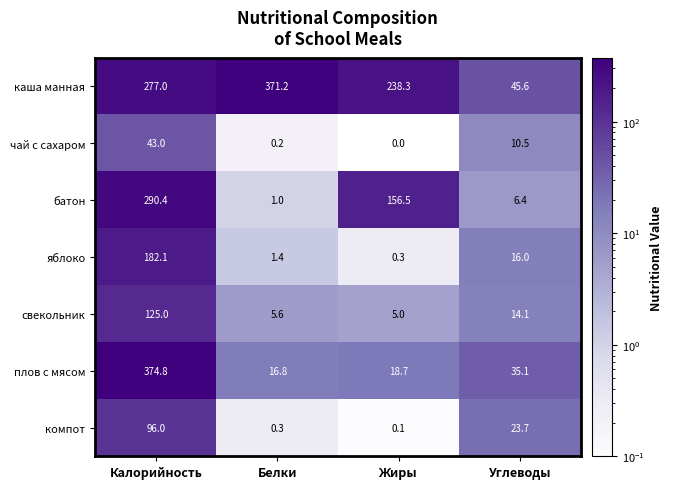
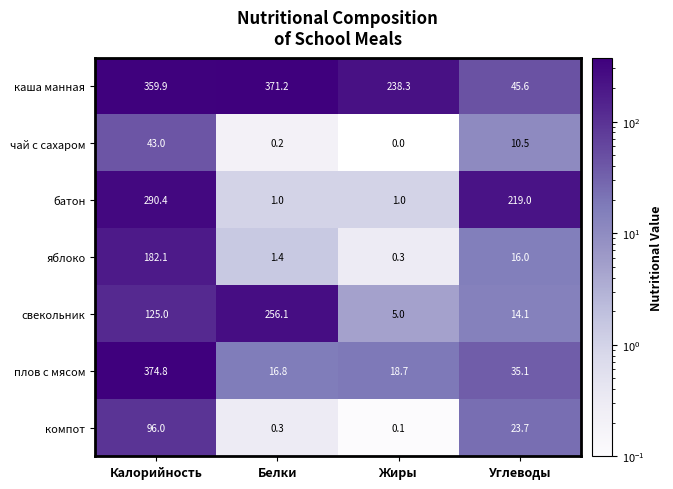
  {
    "каша манная": {
-     "Калорийность": 277.0,
+     "Калорийность": 359.9,
      "Белки": 371.2,
      "Жиры": 238.3,
      "Углеводы": 45.6
    },
    "чай с сахаром": {
      "Калорийность": 43.0,
      "Белки": 0.2,
      "Жиры": 0.0,
      "Углеводы": 10.5
    },
    "батон": {
      "Калорийность": 290.4,
      "Белки": 1.0,
-     "Жиры": 156.5,
-     "Углеводы": 6.4
+     "Жиры": 1.0,
+     "Углеводы": 219.0
    },
    "яблоко": {
      "Калорийность": 182.1,
      "Белки": 1.4,
      "Жиры": 0.3,
      "Углеводы": 16.0
    },
    "свекольник": {
      "Калорийность": 125.0,
-     "Белки": 5.6,
+     "Белки": 256.1,
      "Жиры": 5.0,
      "Углеводы": 14.1
    },
    "плов с мясом": {
      "Калорийность": 374.8,
      "Белки": 16.8,
      "Жиры": 18.7,
      "Углеводы": 35.1
    },
    "компот": {
      "Калорийность": 96.0,
      "Белки": 0.3,
      "Жиры": 0.1,
      "Углеводы": 23.7
    }
  }
